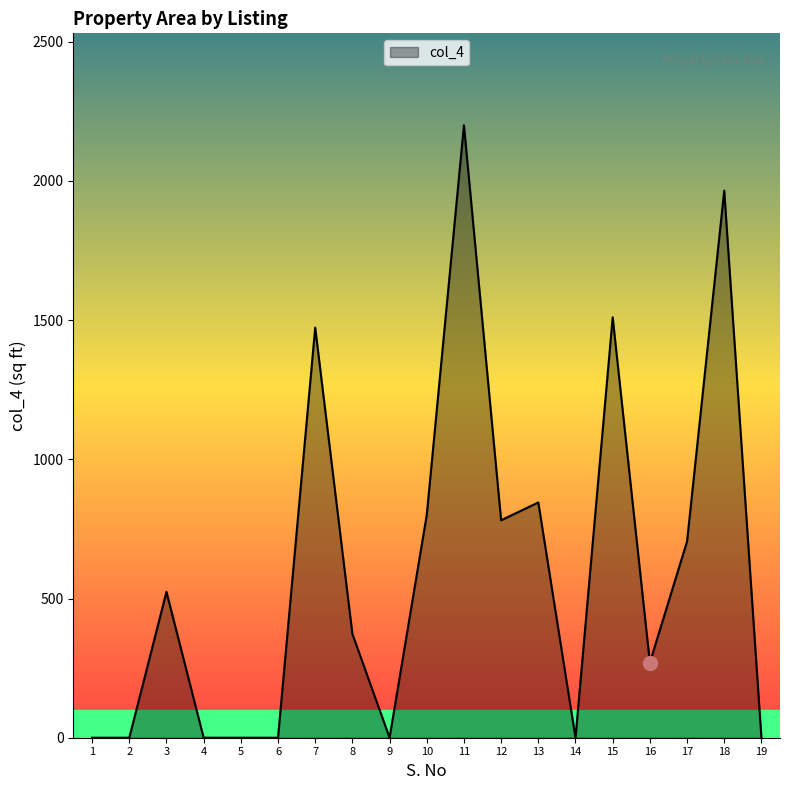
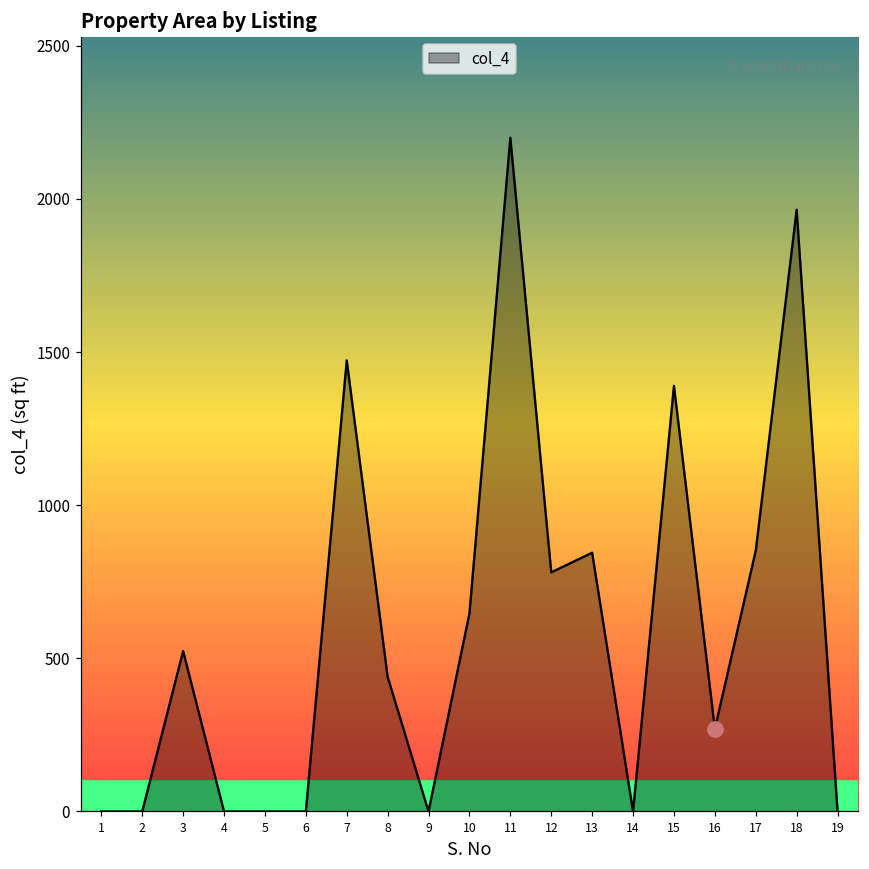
  {
    "col_4": {
      "3": 520,
      "7": 1470,
-     "8": 370,
-     "10": 800,
+     "8": 440,
+     "10": 650,
      "11": 2200,
      "12": 780,
      "13": 850,
-     "15": 1510,
-     "17": 710,
+     "15": 1390,
+     "17": 850,
      "18": 1970
    }
  }
